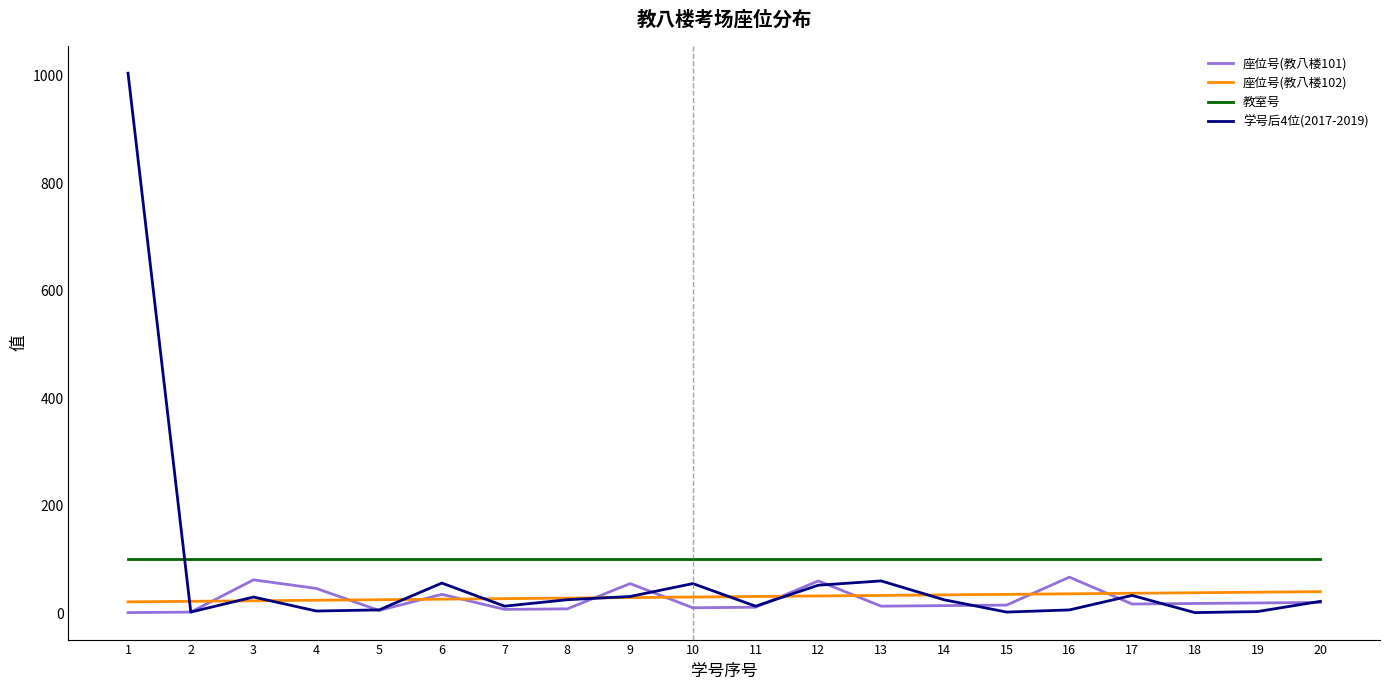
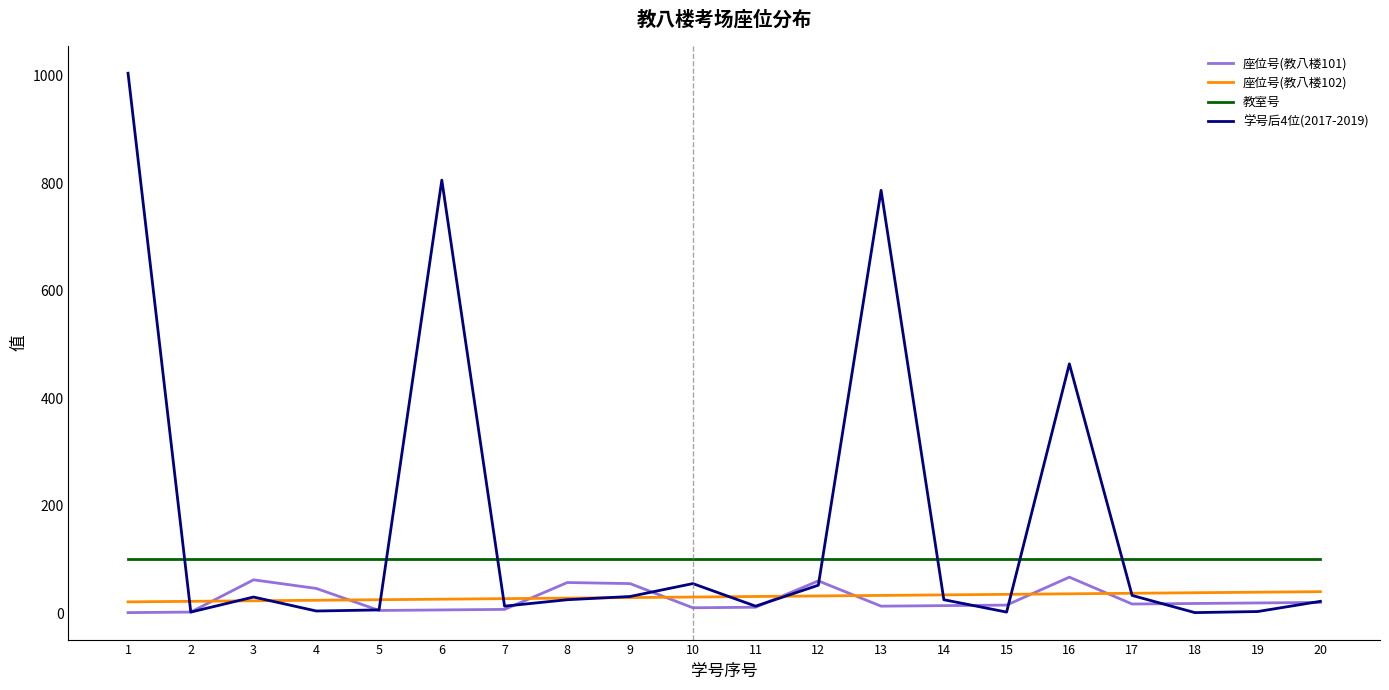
  {
    "座位号(教八楼101)": {
      "1": 0,
      "3": 60,
      "4": 50,
-     "6": 40,
+     "6": 10,
      "7": 10,
-     "8": 10,
+     "8": 60,
      "9": 60,
      "10": 10,
      "12": 60,
      "13": 10,
      "14": 10,
      "15": 20,
      "16": 70,
      "17": 20,
      "18": 20,
      "19": 20
    },
    "座位号(教八楼102)": {
      "1": 20,
      "2": 20,
      "3": 20,
      "4": 20,
      "5": 30,
      "6": 30,
      "7": 30,
      "10": 30,
      "11": 30,
      "12": 30,
      "13": 30,
      "14": 30,
      "15": 40,
      "16": 40,
      "18": 40,
      "19": 40,
      "20": 40
    },
    "教室号": {
      "1": 100,
      "2": 100,
      "3": 100,
      "4": 100,
      "5": 100,
      "6": 100,
      "7": 100,
      "8": 100,
      "9": 100,
      "10": 100,
      "11": 100,
      "12": 100,
      "13": 100,
      "14": 100,
      "15": 100,
      "16": 100,
      "17": 100,
      "18": 100,
      "19": 100,
      "20": 100
    },
    "学号后4位(2017-2019)": {
      "1": 1010,
      "3": 30,
      "4": 0,
-     "6": 60,
+     "6": 810,
      "7": 10,
      "10": 60,
      "12": 50,
-     "13": 60,
+     "13": 790,
      "14": 30,
      "15": 0,
-     "16": 10,
+     "16": 460,
      "18": 0,
      "19": 0
    }
  }
